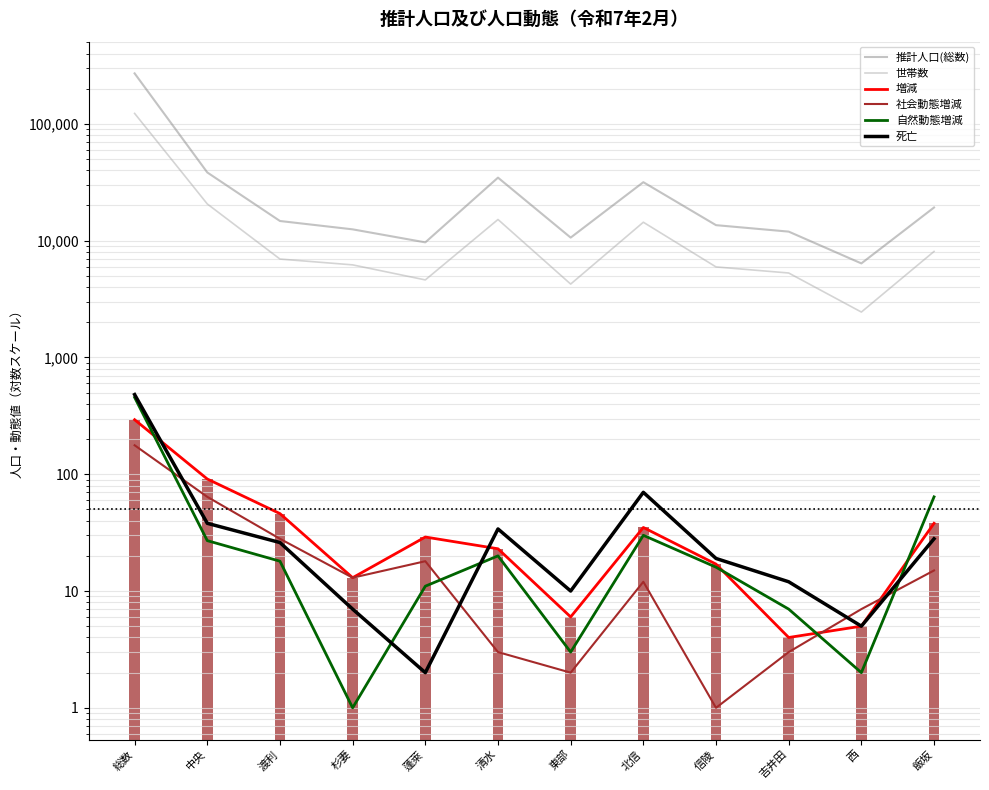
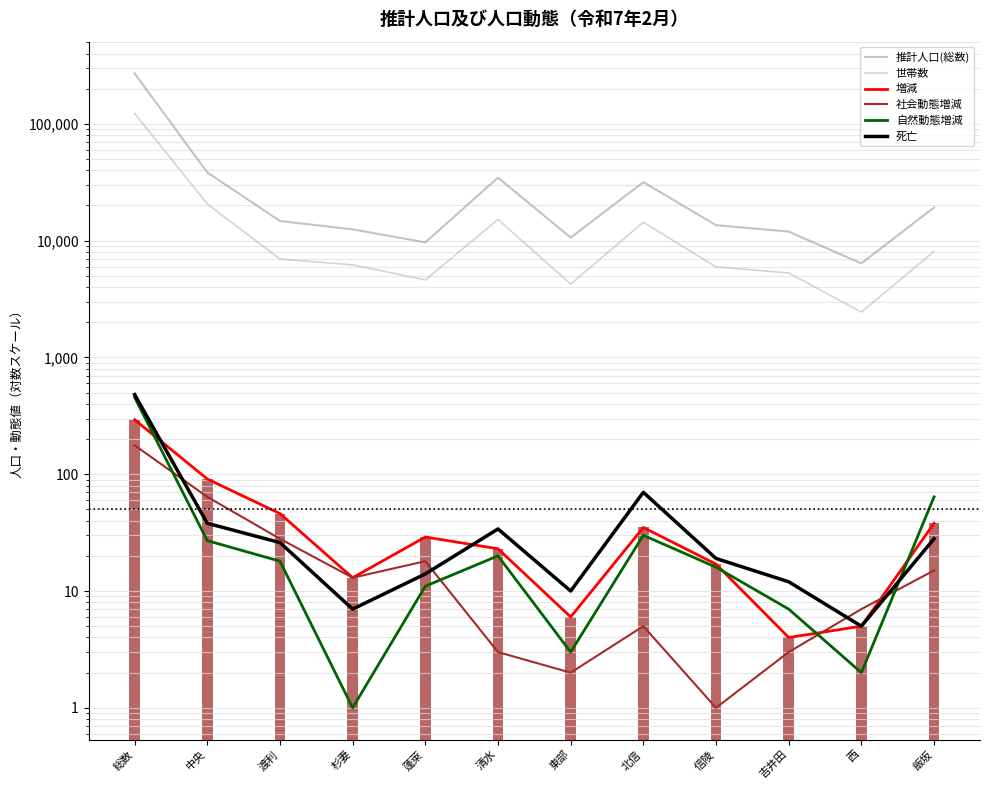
  {
    "増減": {
      "総数": 290,
      "中央": 90,
      "渡利": 46,
      "杉妻": 13,
      "蓬萊": 29,
      "清水": 23,
      "東部": 6,
      "北信": 35,
      "信陵": 17,
      "吉井田": 4,
      "西": 5,
      "飯坂": 38
    },
    "社会動態増減": {
      "総数": 180,
      "中央": 60,
      "渡利": 28,
      "蓬萊": 18,
      "清水": 3,
      "東部": 2,
-     "北信": 12,
+     "北信": 5,
      "信陵": 1,
      "吉井田": 3,
      "西": 7,
      "飯坂": 15
    },
    "自然動態増減": {
      "総数": 460,
      "中央": 27,
      "渡利": 18,
      "杉妻": 1,
      "蓬萊": 11,
      "清水": 20,
      "東部": 3,
      "北信": 30,
      "信陵": 16,
      "吉井田": 7,
      "西": 2,
      "飯坂": 60
    },
    "死亡": {
      "総数": 480,
      "中央": 38,
      "渡利": 26,
      "杉妻": 7,
-     "蓬萊": 2,
+     "蓬萊": 14,
      "清水": 34,
      "東部": 10,
      "北信": 70,
      "信陵": 19,
      "吉井田": 12,
      "飯坂": 28
    }
  }
